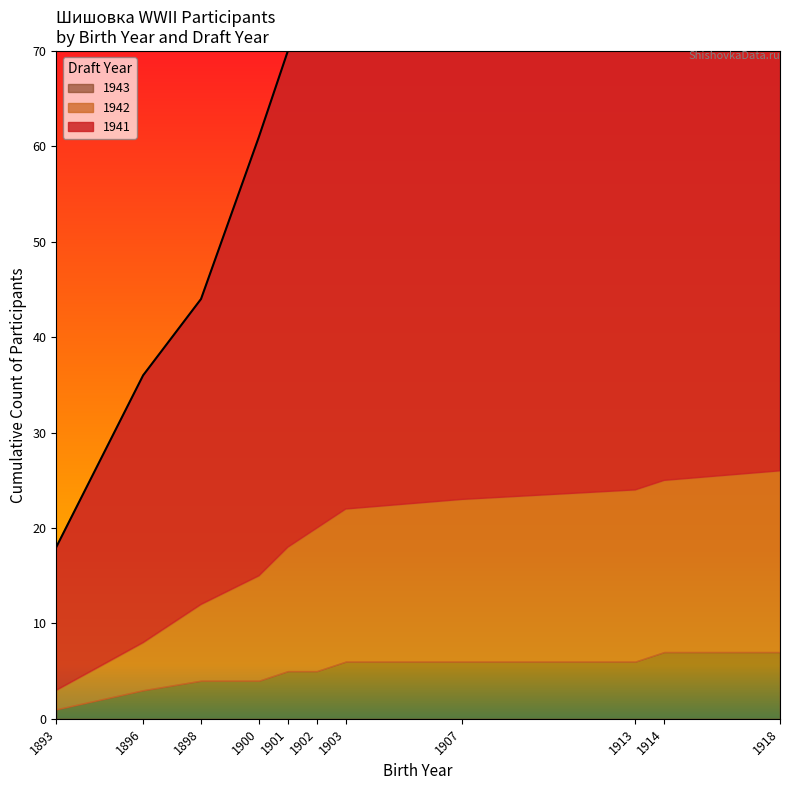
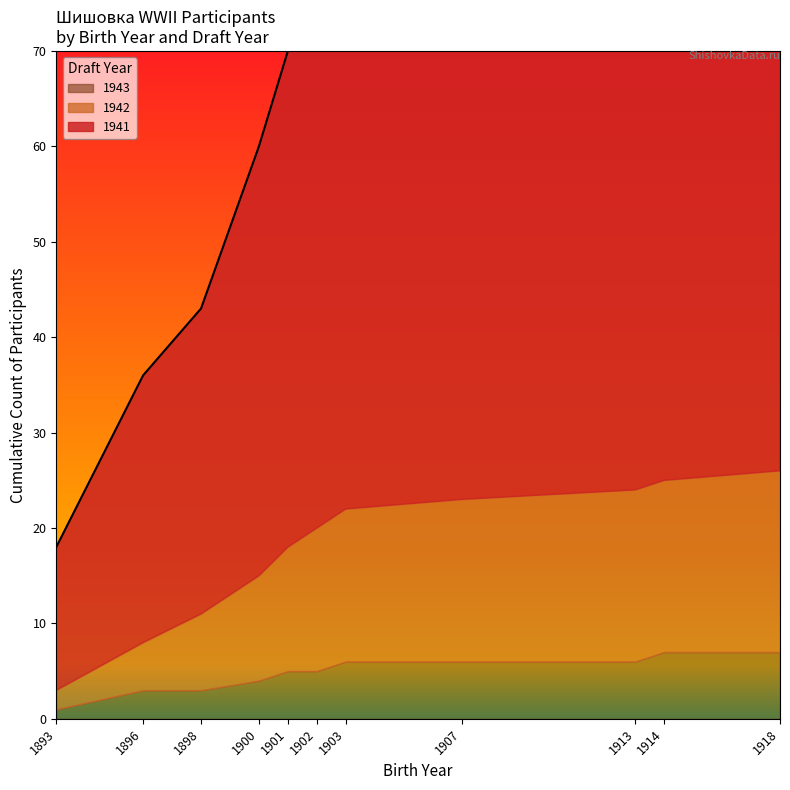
  {
    "1943": {
      "1893": 1,
      "1896": 3,
-     "1898": 4,
+     "1898": 3,
      "1900": 4,
      "1901": 5,
      "1902": 5,
      "1903": 6,
      "1907": 6,
      "1913": 6,
      "1914": 7,
      "1918": 7
    },
    "1942": {
      "1893": 2,
      "1896": 5,
      "1898": 8,
      "1900": 11,
      "1901": 13,
      "1902": 15,
      "1903": 16,
      "1907": 17,
      "1913": 18,
      "1914": 18,
      "1918": 19
    },
    "1941": {
      "1893": 15,
      "1896": 28,
      "1898": 32,
-     "1900": 46,
+     "1900": 45,
      "1901": 52
    }
  }
